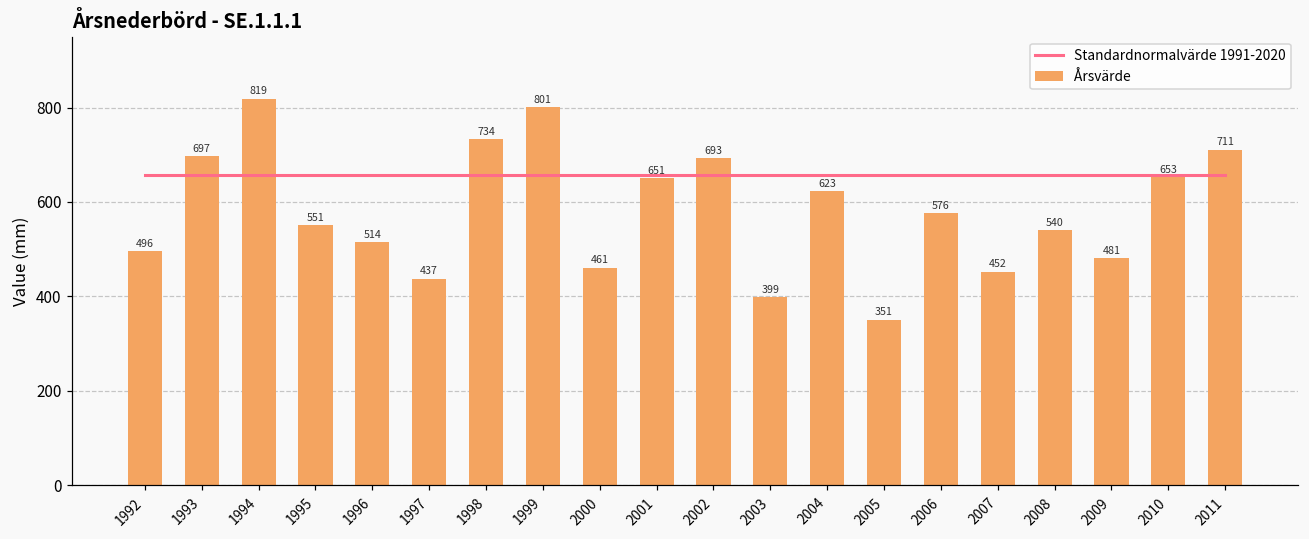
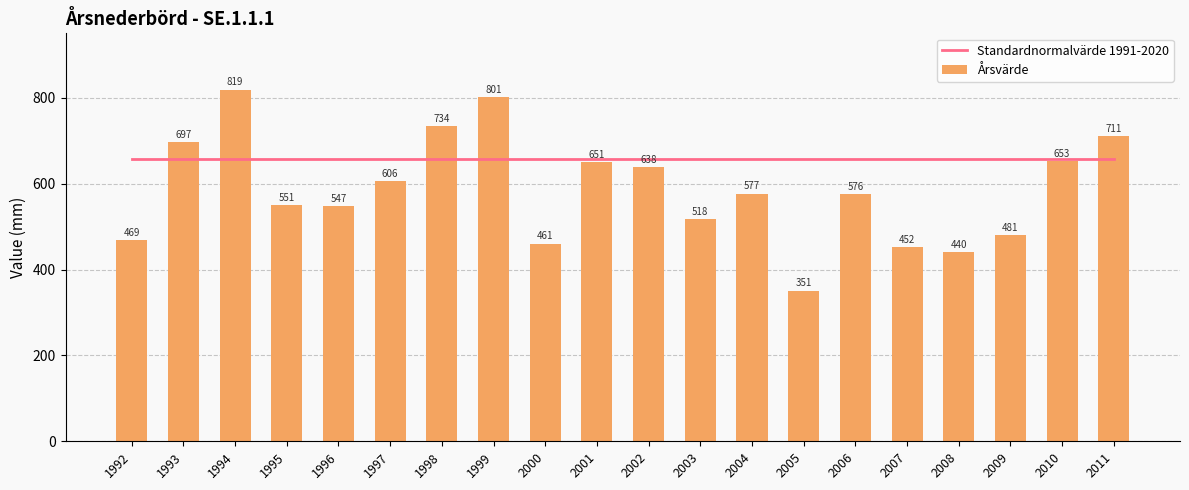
  {
    "Årsvärde": {
-     "1992": 496,
+     "1992": 469,
      "1993": 697,
      "1994": 819,
      "1995": 551,
-     "1996": 514,
-     "1997": 437,
+     "1996": 547,
+     "1997": 606,
      "1998": 734,
      "1999": 801,
      "2000": 461,
-     "2002": 693,
-     "2003": 399,
-     "2004": 623,
+     "2002": 638,
+     "2003": 518,
+     "2004": 577,
      "2005": 351,
      "2006": 576,
      "2007": 452,
-     "2008": 540,
+     "2008": 440,
      "2009": 481,
      "2011": 711
    },
    "Standardnormalvärde 1991-2020": {
      "1992": 660,
      "1993": 660,
      "1994": 660,
      "1995": 660,
      "1996": 660,
      "1997": 660,
      "1998": 660,
      "1999": 660,
      "2000": 660,
      "2002": 660,
      "2003": 660,
      "2004": 660,
      "2005": 660,
      "2006": 660,
      "2007": 660,
      "2008": 660,
      "2009": 660,
      "2011": 660
    }
  }
